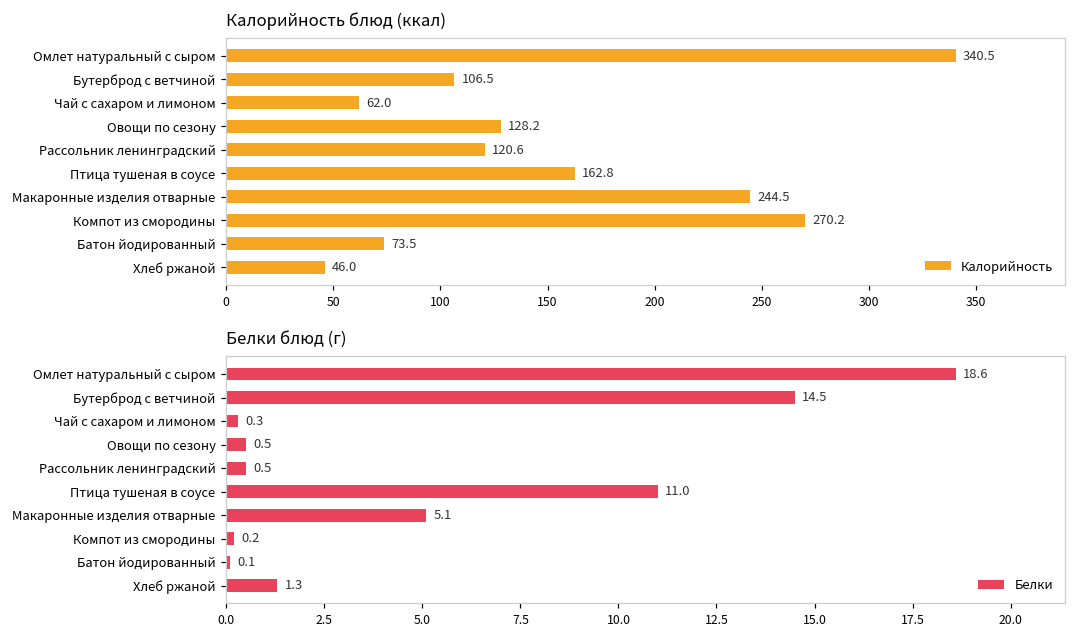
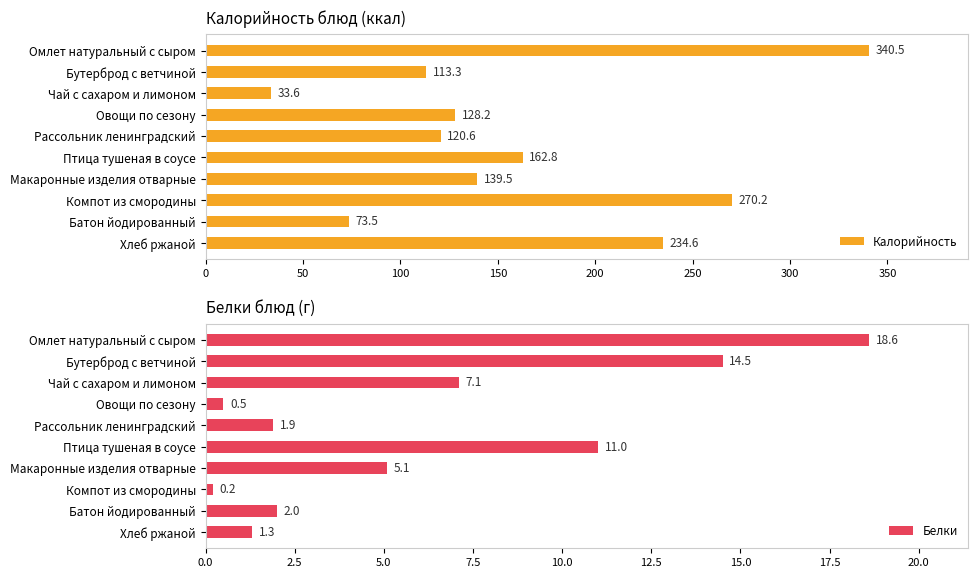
  {
    "Калорийность блюд (ккал)": {
      "Омлет натуральный с сыром": 340.5,
-     "Бутерброд с ветчиной": 106.5,
-     "Чай с сахаром и лимоном": 62.0,
+     "Бутерброд с ветчиной": 113.3,
+     "Чай с сахаром и лимоном": 33.6,
      "Овощи по сезону": 128.2,
      "Рассольник ленинградский": 120.6,
      "Птица тушеная в соусе": 162.8,
-     "Макаронные изделия отварные": 244.5,
+     "Макаронные изделия отварные": 139.5,
      "Компот из смородины": 270.2,
      "Батон йодированный": 73.5,
-     "Хлеб ржаной": 46.0
+     "Хлеб ржаной": 234.6
    },
    "Белки блюд (г)": {
      "Омлет натуральный с сыром": 18.6,
      "Бутерброд с ветчиной": 14.5,
-     "Чай с сахаром и лимоном": 0.3,
+     "Чай с сахаром и лимоном": 7.1,
      "Овощи по сезону": 0.5,
-     "Рассольник ленинградский": 0.5,
+     "Рассольник ленинградский": 1.9,
      "Птица тушеная в соусе": 11.0,
      "Макаронные изделия отварные": 5.1,
      "Компот из смородины": 0.2,
-     "Батон йодированный": 0.1,
+     "Батон йодированный": 2.0,
      "Хлеб ржаной": 1.3
    }
  }
